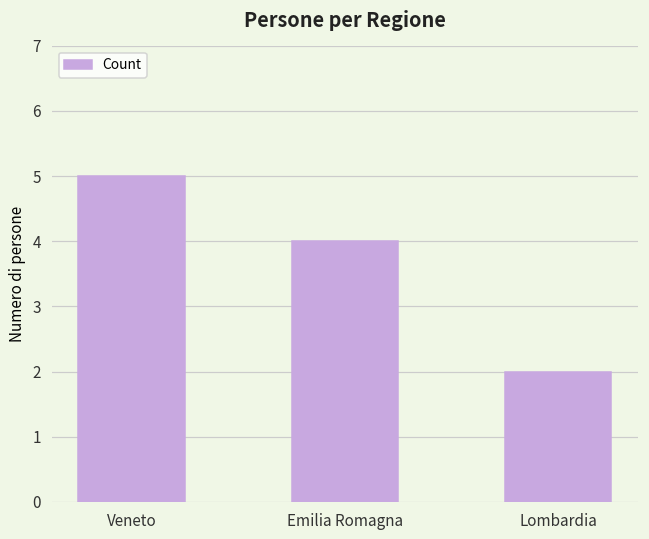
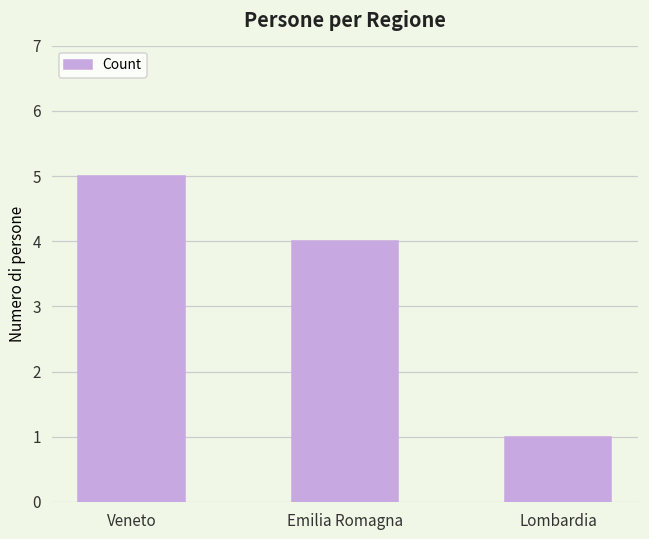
  {
    "Veneto": 5,
    "Emilia Romagna": 4,
-   "Lombardia": 2
+   "Lombardia": 1
  }
